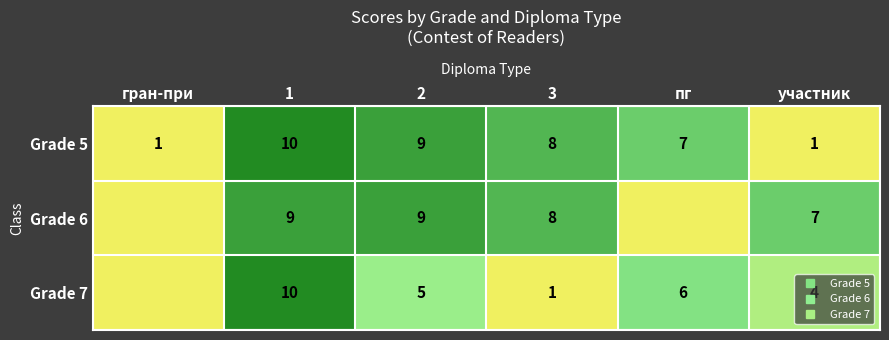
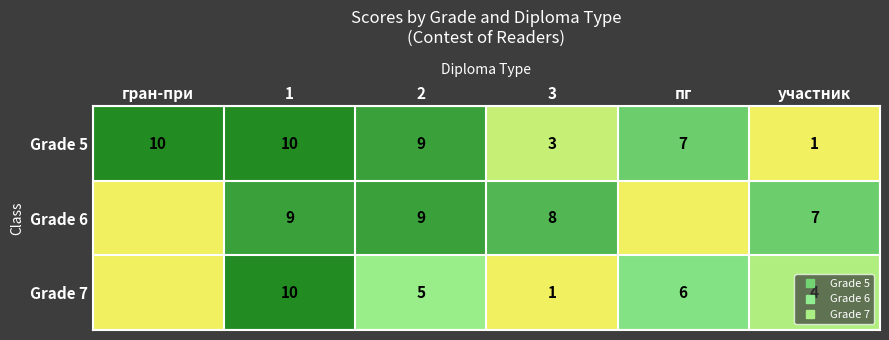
  {
    "Grade 5": {
-     "гран-при": 1,
+     "гран-при": 10,
      "1": 10,
      "2": 9,
-     "3": 8,
+     "3": 3,
      "пг": 7,
      "участник": 1
    },
    "Grade 6": {
      "1": 9,
      "2": 9,
      "3": 8,
      "участник": 7
    },
    "Grade 7": {
      "1": 10,
      "2": 5,
      "3": 1,
      "пг": 6
    }
  }
